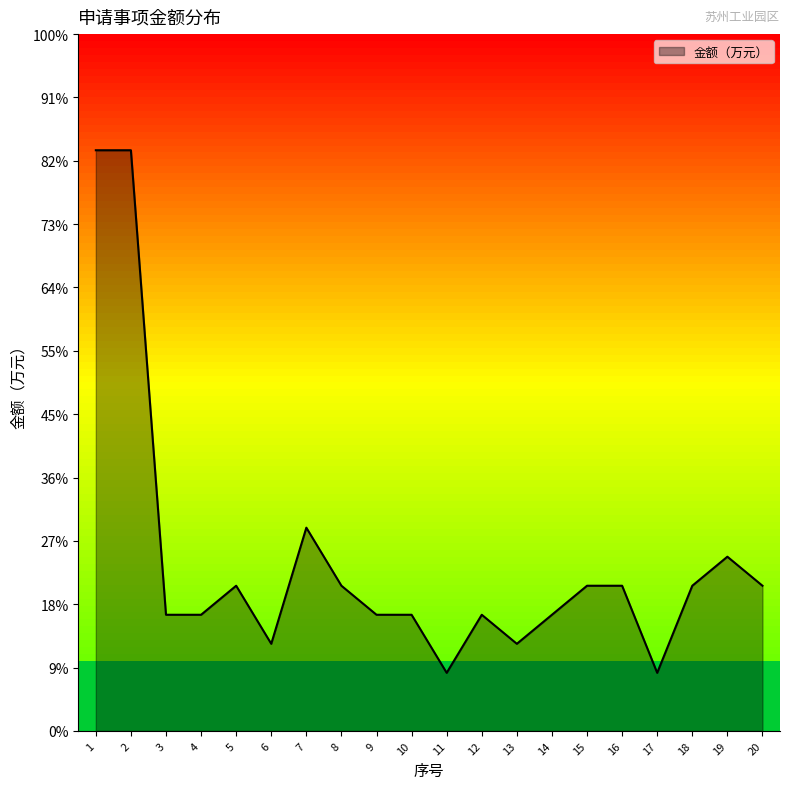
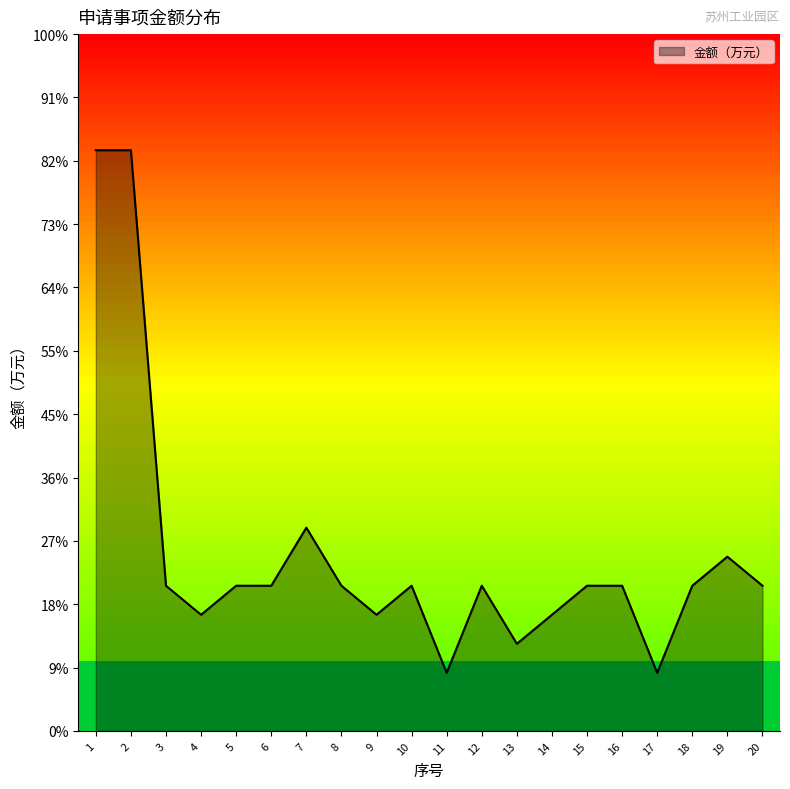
  {
    "1": "83%",
    "2": "83%",
-   "3": "17%",
+   "3": "21%",
    "4": "17%",
    "5": "21%",
-   "6": "13%",
+   "6": "21%",
    "7": "29%",
    "8": "21%",
    "9": "17%",
-   "10": "17%",
+   "10": "21%",
    "11": "8%",
-   "12": "17%",
+   "12": "21%",
    "13": "13%",
    "14": "17%",
    "15": "21%",
    "16": "21%",
    "17": "8%",
    "18": "21%",
    "19": "25%",
    "20": "21%"
  }
